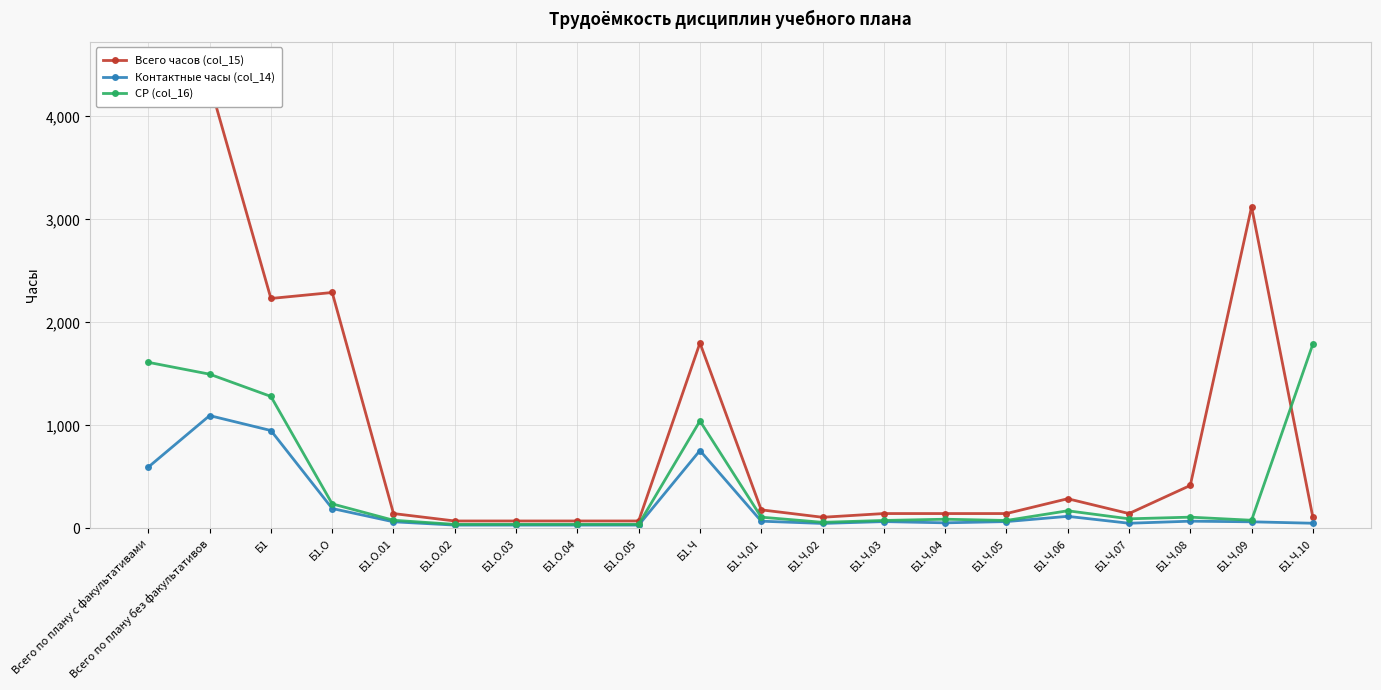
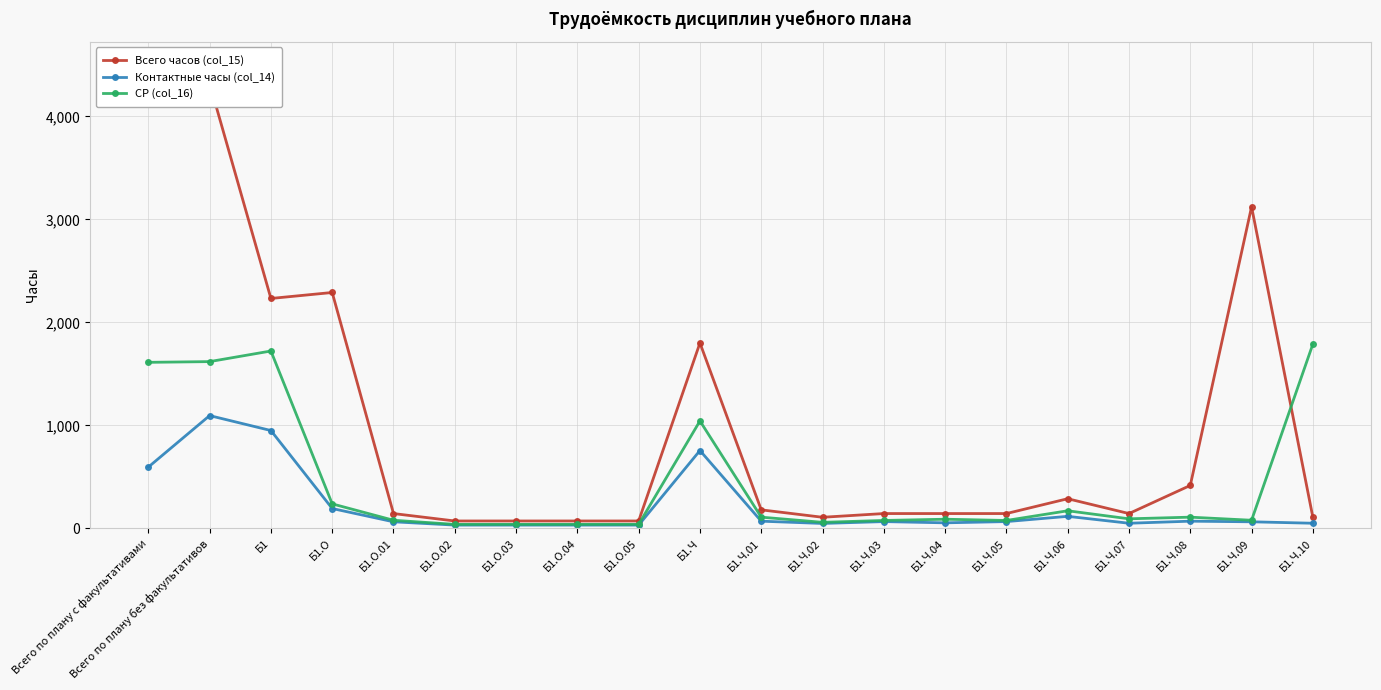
  {
    "Всего часов (col_15)": {
      "Б1": "2,230",
      "Б1.О": "2,290",
      "Б1.О.01": "140",
      "Б1.О.02": "70",
      "Б1.О.03": "70",
      "Б1.О.04": "70",
      "Б1.О.05": "70",
      "Б1.Ч": "1,800",
      "Б1.Ч.01": "180",
      "Б1.Ч.02": "110",
      "Б1.Ч.03": "140",
      "Б1.Ч.04": "140",
      "Б1.Ч.05": "140",
      "Б1.Ч.06": "290",
      "Б1.Ч.07": "140",
      "Б1.Ч.08": "420",
      "Б1.Ч.09": "3,120",
      "Б1.Ч.10": "110"
    },
    "Контактные часы (col_14)": {
      "Всего по плану с факультативами": "600",
      "Всего по плану без факультативов": "1,100",
      "Б1": "950",
      "Б1.О": "190",
      "Б1.Ч": "760",
      "Б1.Ч.01": "70",
      "Б1.Ч.04": "50",
      "Б1.Ч.06": "120",
      "Б1.Ч.07": "50",
      "Б1.Ч.08": "70",
      "Б1.Ч.10": "50"
    },
    "СР (col_16)": {
      "Всего по плану с факультативами": "1,610",
-     "Всего по плану без факультативов": "1,500",
-     "Б1": "1,280",
+     "Всего по плану без факультативов": "1,620",
+     "Б1": "1,720",
      "Б1.О": "240",
      "Б1.Ч": "1,040",
      "Б1.Ч.01": "110",
      "Б1.Ч.04": "90",
      "Б1.Ч.06": "170",
      "Б1.Ч.07": "90",
      "Б1.Ч.08": "110",
      "Б1.Ч.10": "1,790"
    }
  }
